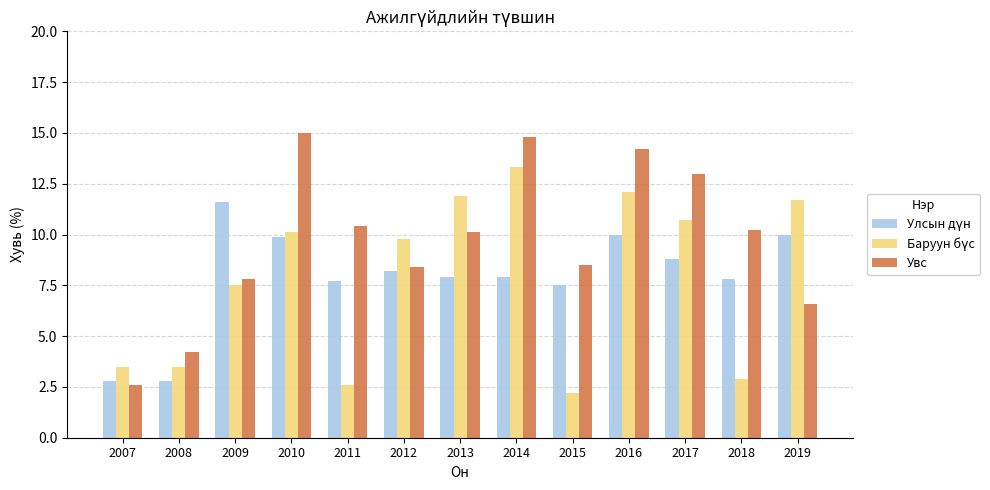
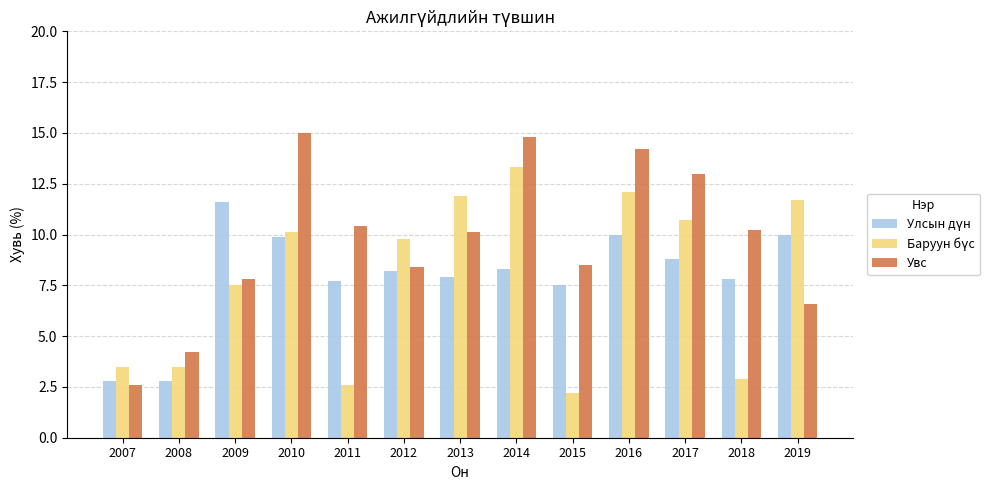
  {
    "Улсын дүн": {
      "2007": 2.8,
      "2008": 2.8,
      "2009": 11.6,
      "2010": 9.9,
      "2011": 7.7,
      "2012": 8.2,
      "2013": 7.9,
-     "2014": 7.9,
+     "2014": 8.3,
      "2015": 7.5,
      "2016": 10.0,
      "2017": 8.8,
      "2018": 7.8,
      "2019": 10.0
    },
    "Баруун бүс": {
      "2007": 3.5,
      "2008": 3.5,
      "2009": 7.5,
      "2010": 10.1,
      "2011": 2.6,
      "2012": 9.8,
      "2013": 11.9,
      "2014": 13.3,
      "2015": 2.2,
      "2016": 12.1,
      "2017": 10.7,
      "2018": 2.9,
      "2019": 11.7
    },
    "Увс": {
      "2007": 2.6,
      "2008": 4.2,
      "2009": 7.8,
      "2010": 15.0,
      "2011": 10.4,
      "2012": 8.4,
      "2013": 10.1,
      "2014": 14.8,
      "2015": 8.5,
      "2016": 14.2,
      "2017": 13.0,
      "2018": 10.2,
      "2019": 6.6
    }
  }
